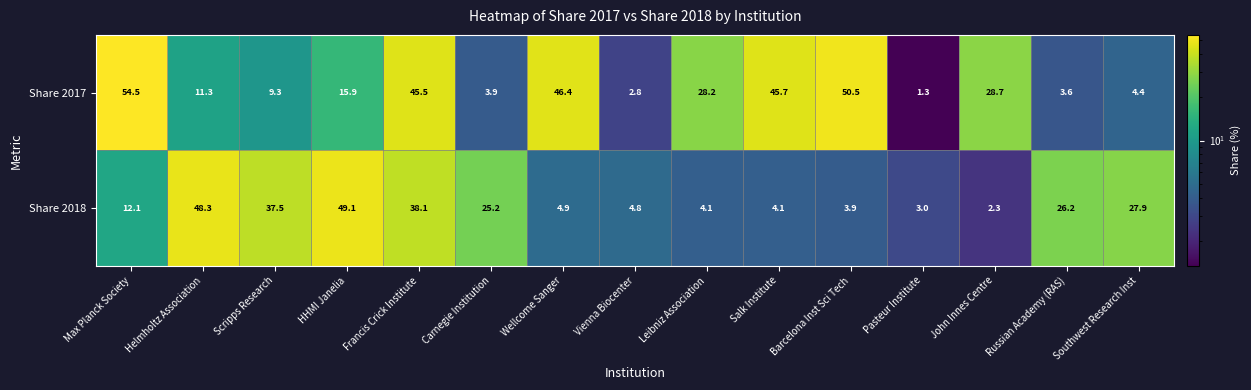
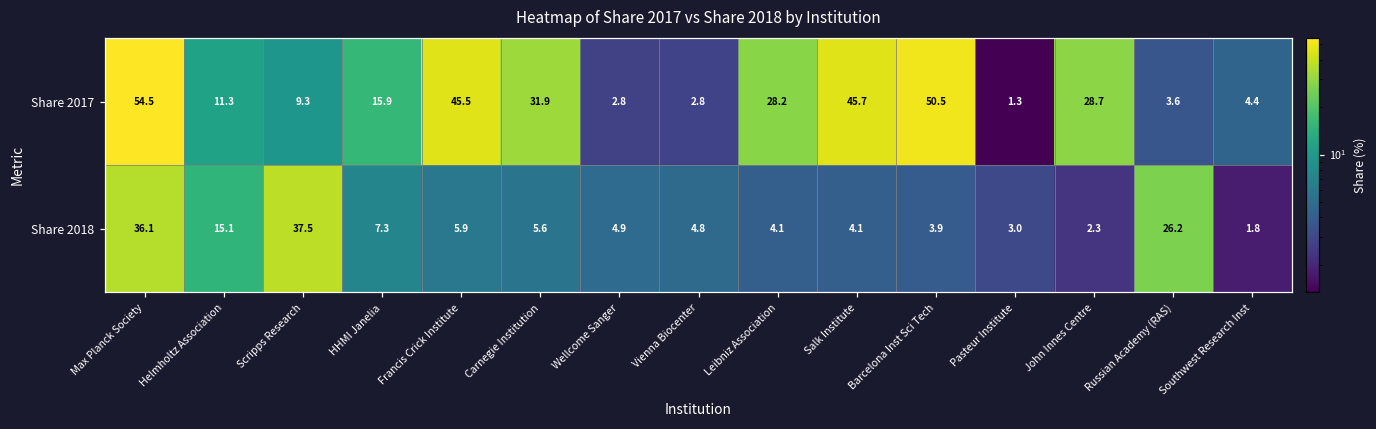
  {
    "Share 2017": {
      "Max Planck Society": 54.5,
      "Helmholtz Association": 11.3,
      "Scripps Research": 9.3,
      "HHMI Janelia": 15.9,
      "Francis Crick Institute": 45.5,
-     "Carnegie Institution": 3.9,
-     "Wellcome Sanger": 46.4,
+     "Carnegie Institution": 31.9,
+     "Wellcome Sanger": 2.8,
      "Vienna Biocenter": 2.8,
      "Leibniz Association": 28.2,
      "Salk Institute": 45.7,
      "Barcelona Inst Sci Tech": 50.5,
      "Pasteur Institute": 1.3,
      "John Innes Centre": 28.7,
      "Russian Academy (RAS)": 3.6,
      "Southwest Research Inst": 4.4
    },
    "Share 2018": {
-     "Max Planck Society": 12.1,
-     "Helmholtz Association": 48.3,
+     "Max Planck Society": 36.1,
+     "Helmholtz Association": 15.1,
      "Scripps Research": 37.5,
-     "HHMI Janelia": 49.1,
-     "Francis Crick Institute": 38.1,
-     "Carnegie Institution": 25.2,
+     "HHMI Janelia": 7.3,
+     "Francis Crick Institute": 5.9,
+     "Carnegie Institution": 5.6,
      "Wellcome Sanger": 4.9,
      "Vienna Biocenter": 4.8,
      "Leibniz Association": 4.1,
      "Salk Institute": 4.1,
      "Barcelona Inst Sci Tech": 3.9,
      "Pasteur Institute": 3.0,
      "John Innes Centre": 2.3,
      "Russian Academy (RAS)": 26.2,
-     "Southwest Research Inst": 27.9
+     "Southwest Research Inst": 1.8
    }
  }
